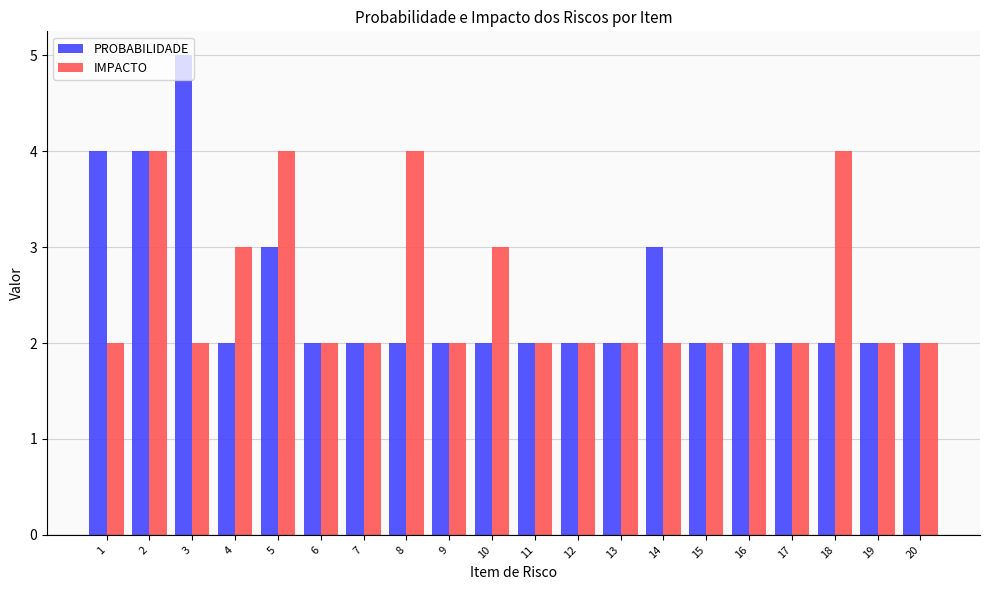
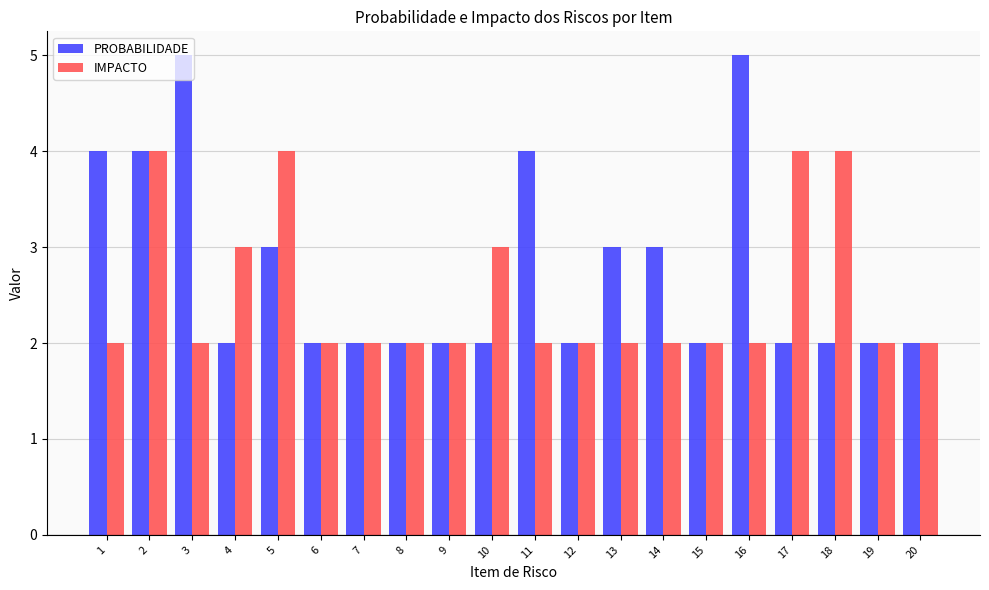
  {
    "PROBABILIDADE": {
      "1": 4,
      "2": 4,
      "4": 2,
      "5": 3,
      "6": 2,
      "7": 2,
      "8": 2,
      "9": 2,
      "10": 2,
-     "11": 2,
+     "11": 4,
      "12": 2,
-     "13": 2,
+     "13": 3,
      "14": 3,
      "15": 2,
-     "16": 2,
+     "16": 5,
      "17": 2,
      "18": 2,
      "19": 2,
      "20": 2
    },
    "IMPACTO": {
      "1": 2,
      "2": 4,
      "3": 2,
      "4": 3,
      "5": 4,
      "6": 2,
      "7": 2,
-     "8": 4,
+     "8": 2,
      "9": 2,
      "10": 3,
      "11": 2,
      "12": 2,
      "13": 2,
      "14": 2,
      "15": 2,
      "16": 2,
-     "17": 2,
+     "17": 4,
      "18": 4,
      "19": 2,
      "20": 2
    }
  }
